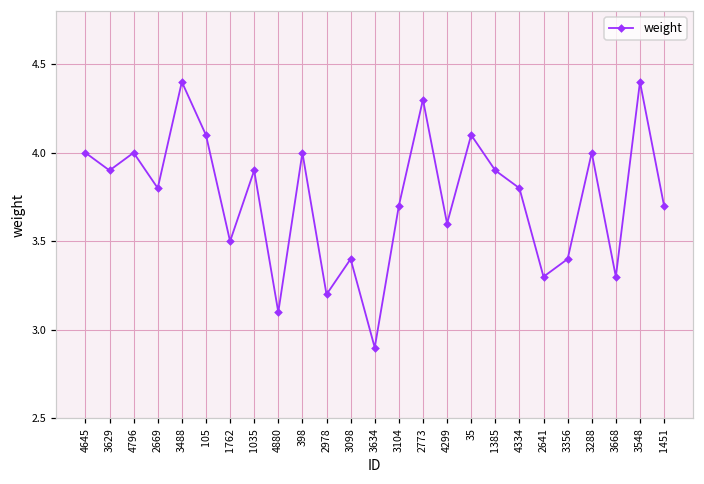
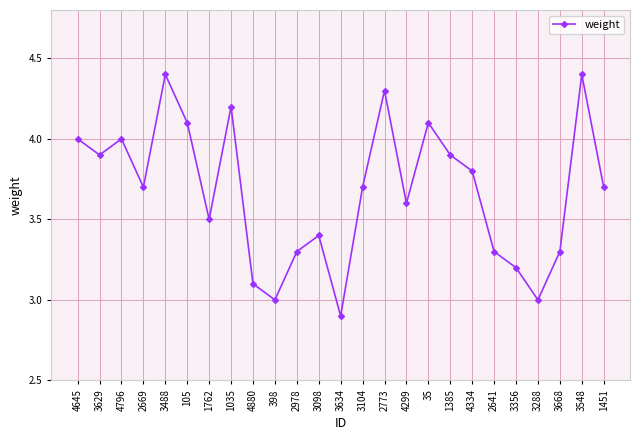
  {
    "4645": 4.0,
    "3629": 3.9,
    "4796": 4.0,
-   "2669": 3.8,
+   "2669": 3.7,
    "3488": 4.4,
    "105": 4.1,
    "1762": 3.5,
-   "1035": 3.9,
+   "1035": 4.2,
    "4880": 3.1,
-   "398": 4,
-   "2978": 3.2,
+   "398": 3,
+   "2978": 3.3,
    "3098": 3.4,
    "3634": 2.9,
    "3104": 3.7,
    "2773": 4.3,
    "4299": 3.6,
    "35": 4.1,
    "1385": 3.9,
    "4334": 3.8,
    "2641": 3.3,
-   "3356": 3.4,
-   "3288": 4,
+   "3356": 3.2,
+   "3288": 3,
    "3668": 3.3,
    "3548": 4.4,
    "1451": 3.7
  }
